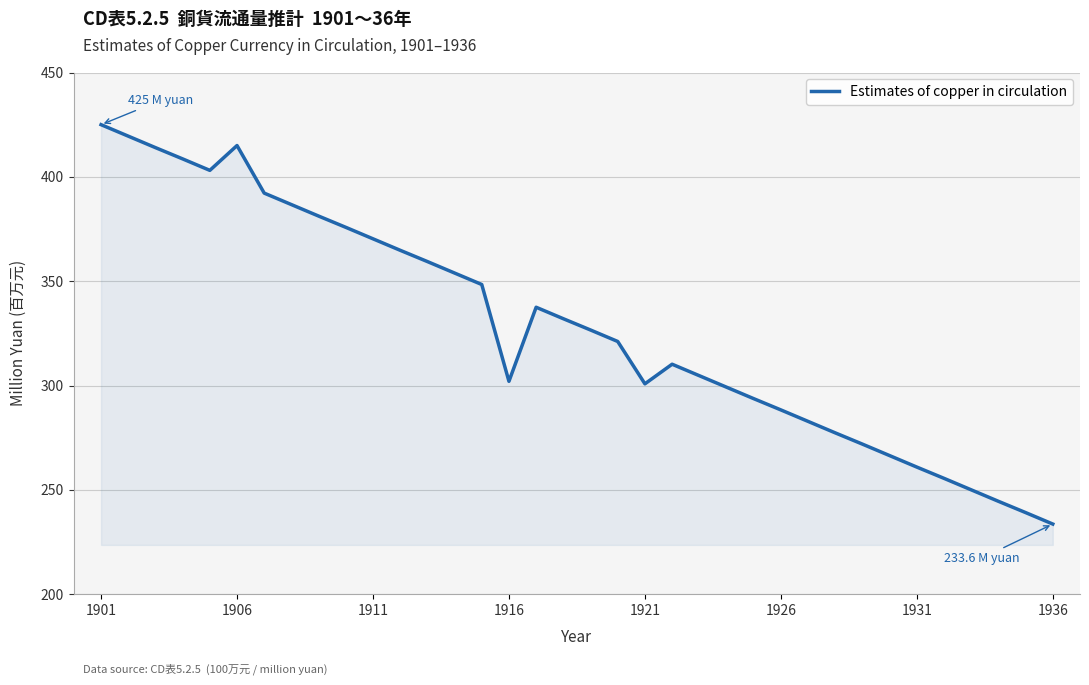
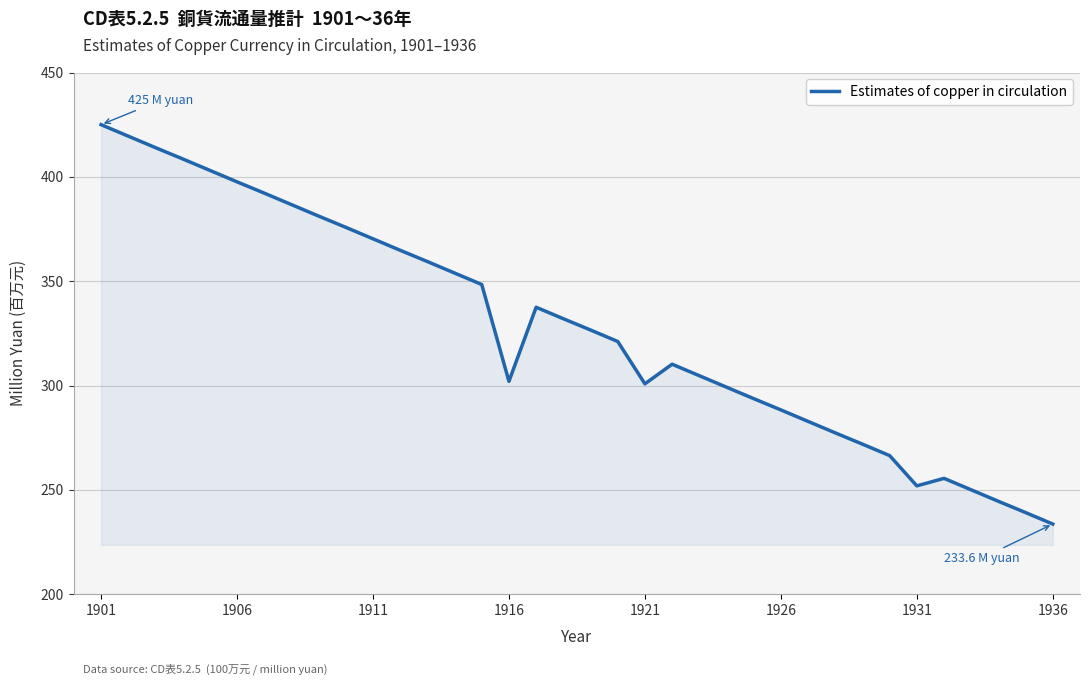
  {
-   "1906": 415,
+   "1906": 398,
    "1911": 370,
    "1916": 302,
    "1921": 301,
    "1926": 288,
-   "1931": 261
+   "1931": 252
  }
